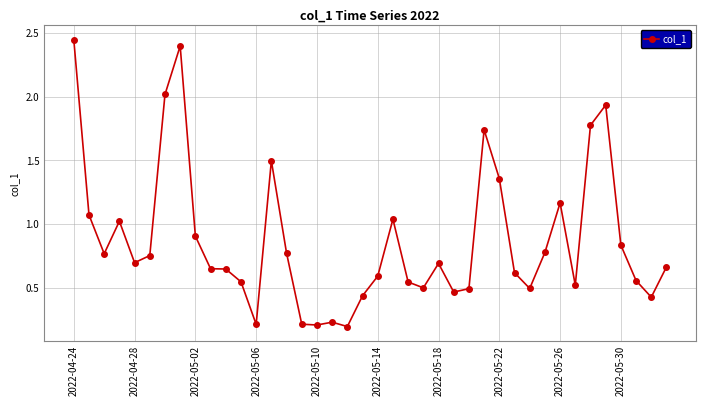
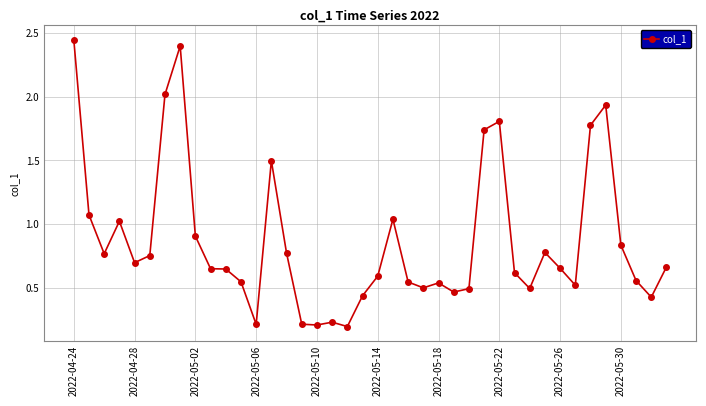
  {
    "2022-04-24": 2.45,
    "2022-04-28": 0.70,
    "2022-05-02": 0.91,
    "2022-05-06": 0.22,
    "2022-05-10": 0.21,
    "2022-05-14": 0.59,
-   "2022-05-18": 0.69,
-   "2022-05-22": 1.36,
-   "2022-05-26": 1.17,
+   "2022-05-18": 0.54,
+   "2022-05-22": 1.81,
+   "2022-05-26": 0.65,
    "2022-05-30": 0.84
  }
